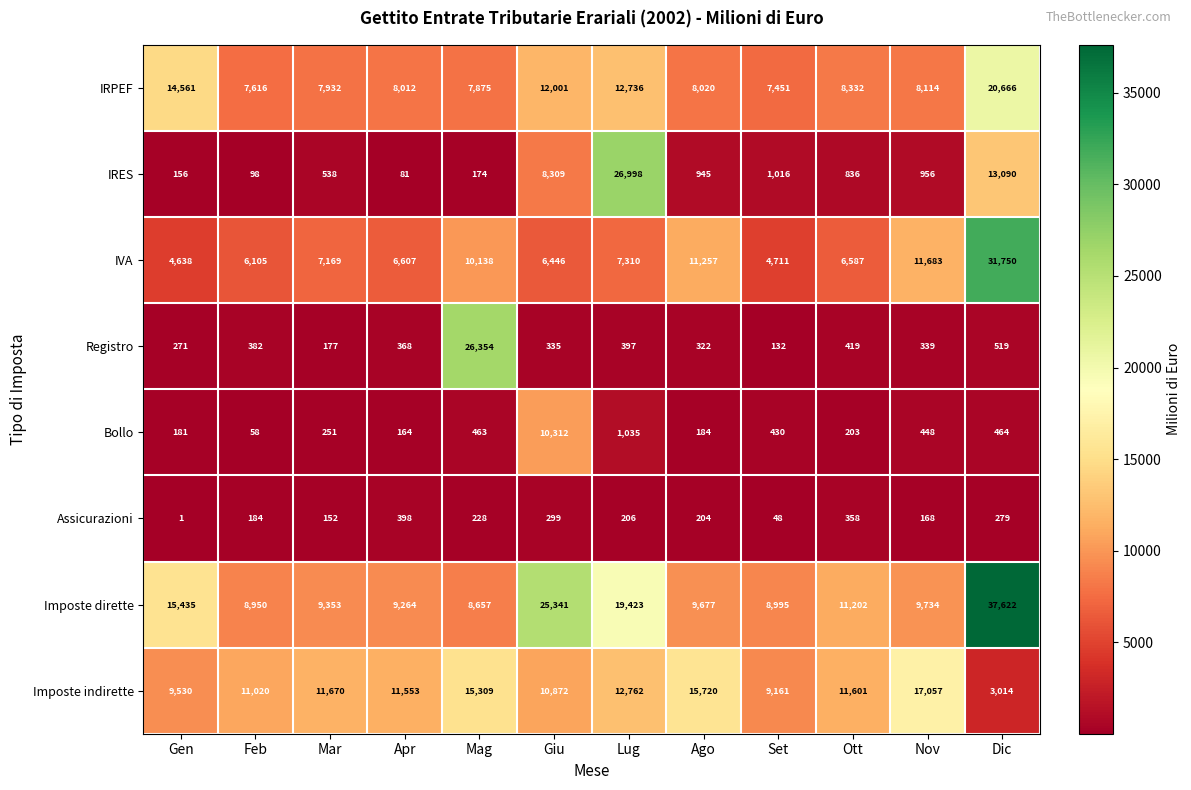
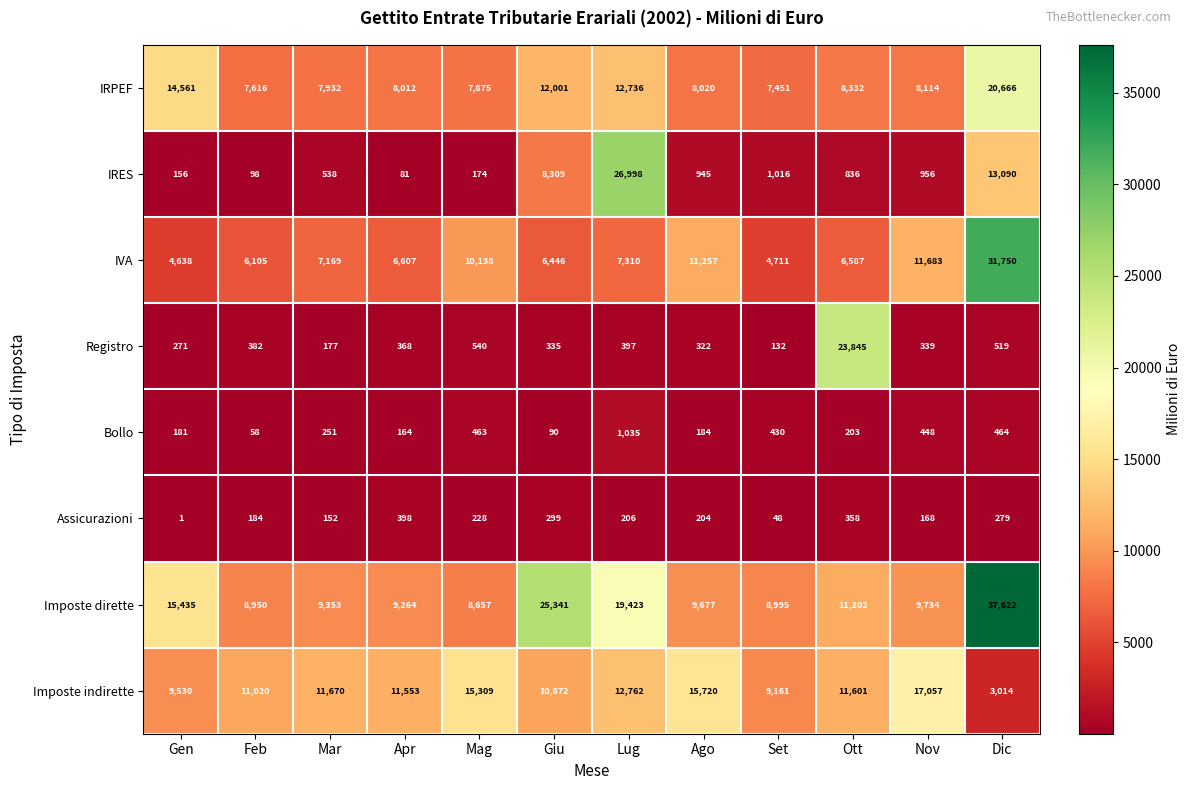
  {
    "IRPEF": {
      "Gen": "14,561",
      "Feb": "7,616",
      "Mar": "7,932",
      "Apr": "8,012",
      "Mag": "7,875",
      "Giu": "12,001",
      "Lug": "12,736",
      "Ago": "8,020",
      "Set": "7,451",
      "Ott": "8,332",
      "Nov": "8,114",
      "Dic": "20,666"
    },
    "IRES": {
      "Gen": "156",
      "Feb": "98",
      "Mar": "538",
      "Apr": "81",
      "Mag": "174",
      "Giu": "8,309",
      "Lug": "26,998",
      "Ago": "945",
      "Set": "1,016",
      "Ott": "836",
      "Nov": "956",
      "Dic": "13,090"
    },
    "IVA": {
      "Gen": "4,638",
      "Feb": "6,105",
      "Mar": "7,169",
      "Apr": "6,607",
      "Mag": "10,138",
      "Giu": "6,446",
      "Lug": "7,310",
      "Ago": "11,257",
      "Set": "4,711",
      "Ott": "6,587",
      "Nov": "11,683",
      "Dic": "31,750"
    },
    "Registro": {
      "Gen": "271",
      "Feb": "382",
      "Mar": "177",
      "Apr": "368",
-     "Mag": "26,354",
+     "Mag": "540",
      "Giu": "335",
      "Lug": "397",
      "Ago": "322",
      "Set": "132",
-     "Ott": "419",
+     "Ott": "23,845",
      "Nov": "339",
      "Dic": "519"
    },
    "Bollo": {
      "Gen": "181",
      "Feb": "58",
      "Mar": "251",
      "Apr": "164",
      "Mag": "463",
-     "Giu": "10,312",
+     "Giu": "90",
      "Lug": "1,035",
      "Ago": "184",
      "Set": "430",
      "Ott": "203",
      "Nov": "448",
      "Dic": "464"
    },
    "Assicurazioni": {
      "Gen": "1",
      "Feb": "184",
      "Mar": "152",
      "Apr": "398",
      "Mag": "228",
      "Giu": "299",
      "Lug": "206",
      "Ago": "204",
      "Set": "48",
      "Ott": "358",
      "Nov": "168",
      "Dic": "279"
    },
    "Imposte dirette": {
      "Gen": "15,435",
      "Feb": "8,950",
      "Mar": "9,353",
      "Apr": "9,264",
      "Mag": "8,657",
      "Giu": "25,341",
      "Lug": "19,423",
      "Ago": "9,677",
      "Set": "8,995",
      "Ott": "11,202",
      "Nov": "9,734",
      "Dic": "37,622"
    },
    "Imposte indirette": {
      "Gen": "9,530",
      "Feb": "11,020",
      "Mar": "11,670",
      "Apr": "11,553",
      "Mag": "15,309",
      "Giu": "10,872",
      "Lug": "12,762",
      "Ago": "15,720",
      "Set": "9,161",
      "Ott": "11,601",
      "Nov": "17,057",
      "Dic": "3,014"
    }
  }
